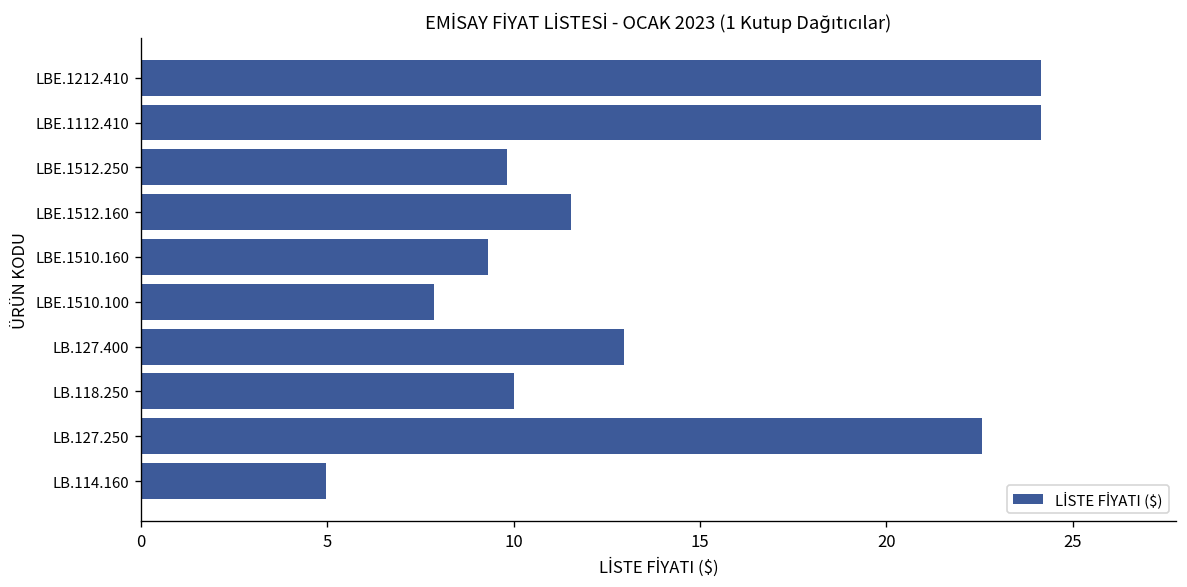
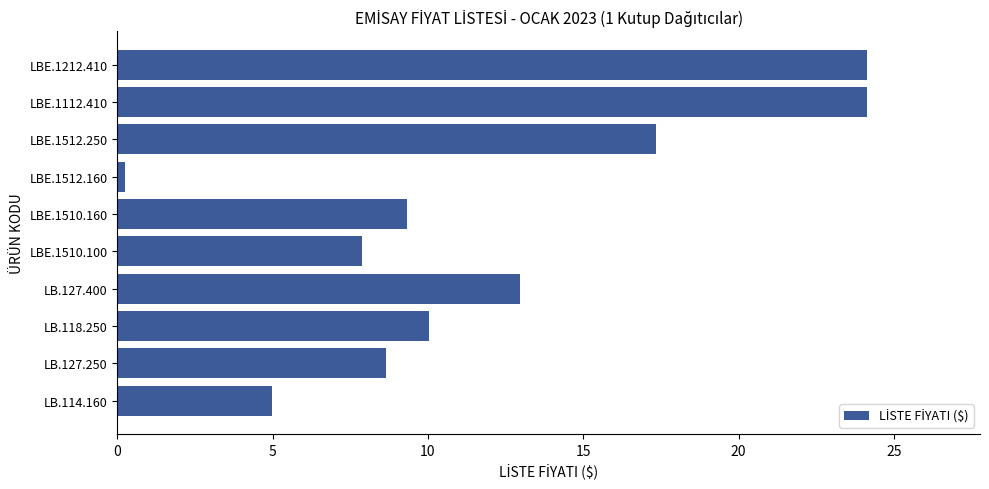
  {
    "LBE.1212.410": 24.2,
    "LBE.1112.410": 24.2,
-   "LBE.1512.250": 9.8,
-   "LBE.1512.160": 11.6,
+   "LBE.1512.250": 17.3,
+   "LBE.1512.160": 0.2,
    "LBE.1510.160": 9.3,
    "LBE.1510.100": 7.9,
    "LB.127.400": 13.0,
    "LB.118.250": 10.0,
-   "LB.127.250": 22.6,
+   "LB.127.250": 8.7,
    "LB.114.160": 5.0
  }
